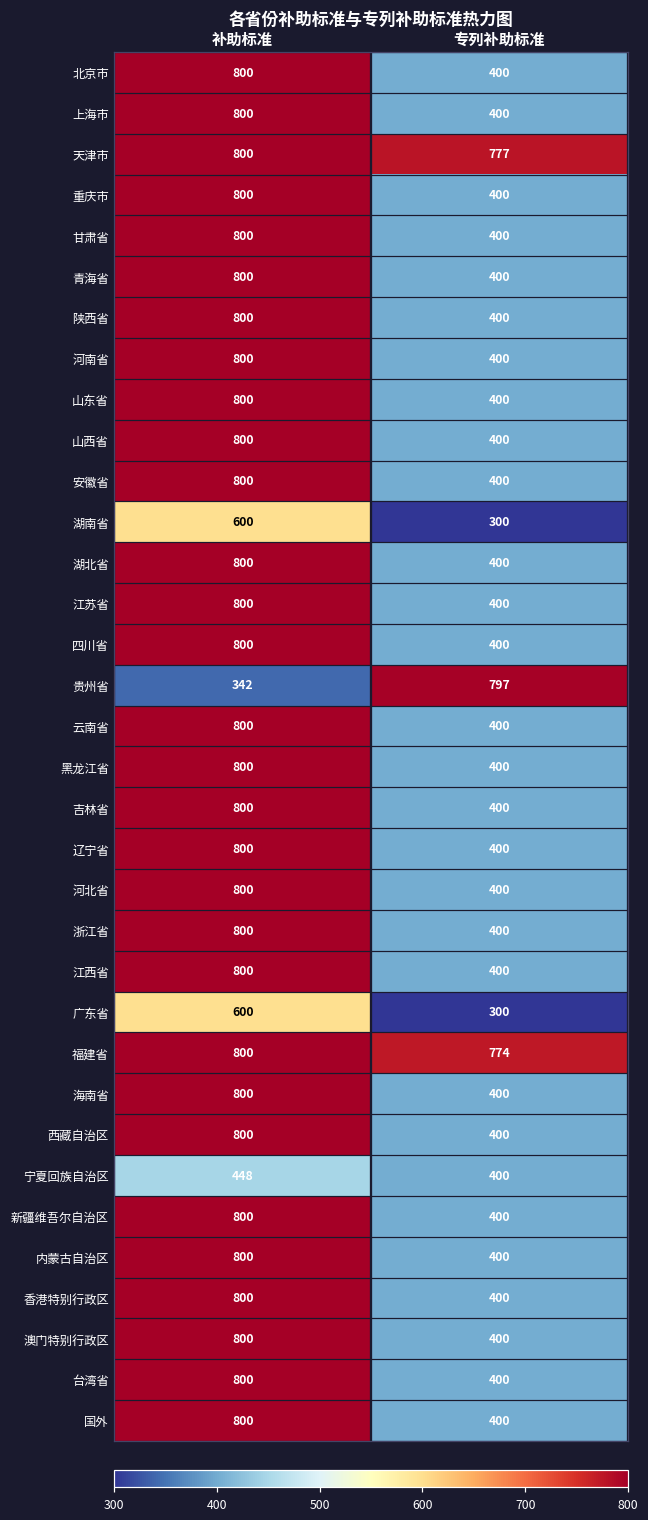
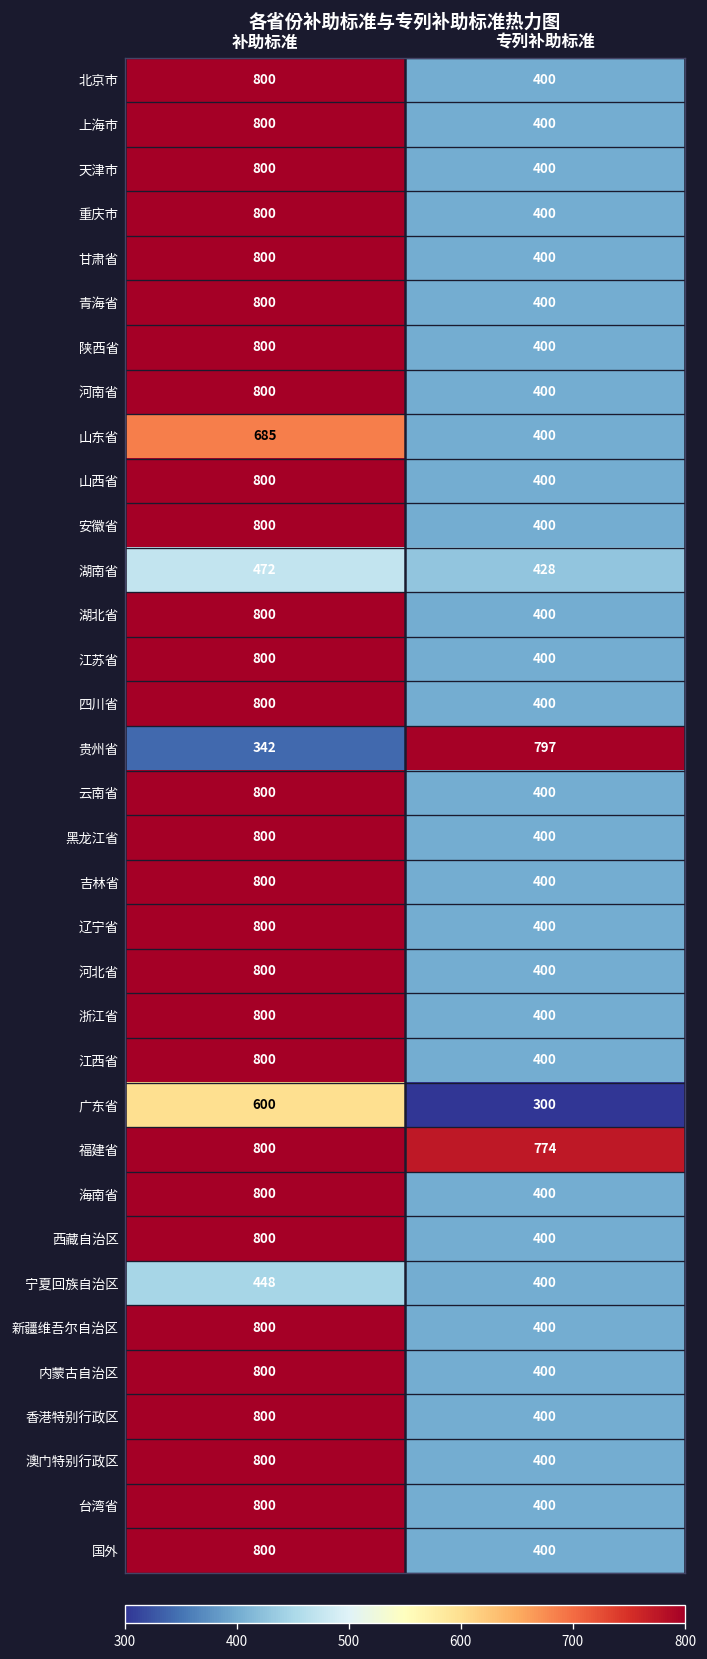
  {
    "北京市": {
      "补助标准": 800,
      "专列补助标准": 400
    },
    "上海市": {
      "补助标准": 800,
      "专列补助标准": 400
    },
    "天津市": {
      "补助标准": 800,
-     "专列补助标准": 777
+     "专列补助标准": 400
    },
    "重庆市": {
      "补助标准": 800,
      "专列补助标准": 400
    },
    "甘肃省": {
      "补助标准": 800,
      "专列补助标准": 400
    },
    "青海省": {
      "补助标准": 800,
      "专列补助标准": 400
    },
    "陕西省": {
      "补助标准": 800,
      "专列补助标准": 400
    },
    "河南省": {
      "补助标准": 800,
      "专列补助标准": 400
    },
    "山东省": {
-     "补助标准": 800,
+     "补助标准": 685,
      "专列补助标准": 400
    },
    "山西省": {
      "补助标准": 800,
      "专列补助标准": 400
    },
    "安徽省": {
      "补助标准": 800,
      "专列补助标准": 400
    },
    "湖南省": {
-     "补助标准": 600,
-     "专列补助标准": 300
+     "补助标准": 472,
+     "专列补助标准": 428
    },
    "湖北省": {
      "补助标准": 800,
      "专列补助标准": 400
    },
    "江苏省": {
      "补助标准": 800,
      "专列补助标准": 400
    },
    "四川省": {
      "补助标准": 800,
      "专列补助标准": 400
    },
    "贵州省": {
      "补助标准": 342,
      "专列补助标准": 797
    },
    "云南省": {
      "补助标准": 800,
      "专列补助标准": 400
    },
    "黑龙江省": {
      "补助标准": 800,
      "专列补助标准": 400
    },
    "吉林省": {
      "补助标准": 800,
      "专列补助标准": 400
    },
    "辽宁省": {
      "补助标准": 800,
      "专列补助标准": 400
    },
    "河北省": {
      "补助标准": 800,
      "专列补助标准": 400
    },
    "浙江省": {
      "补助标准": 800,
      "专列补助标准": 400
    },
    "江西省": {
      "补助标准": 800,
      "专列补助标准": 400
    },
    "广东省": {
      "补助标准": 600,
      "专列补助标准": 300
    },
    "福建省": {
      "补助标准": 800,
      "专列补助标准": 774
    },
    "海南省": {
      "补助标准": 800,
      "专列补助标准": 400
    },
    "西藏自治区": {
      "补助标准": 800,
      "专列补助标准": 400
    },
    "宁夏回族自治区": {
      "补助标准": 448,
      "专列补助标准": 400
    },
    "新疆维吾尔自治区": {
      "补助标准": 800,
      "专列补助标准": 400
    },
    "内蒙古自治区": {
      "补助标准": 800,
      "专列补助标准": 400
    },
    "香港特别行政区": {
      "补助标准": 800,
      "专列补助标准": 400
    },
    "澳门特别行政区": {
      "补助标准": 800,
      "专列补助标准": 400
    },
    "台湾省": {
      "补助标准": 800,
      "专列补助标准": 400
    },
    "国外": {
      "补助标准": 800,
      "专列补助标准": 400
    }
  }
